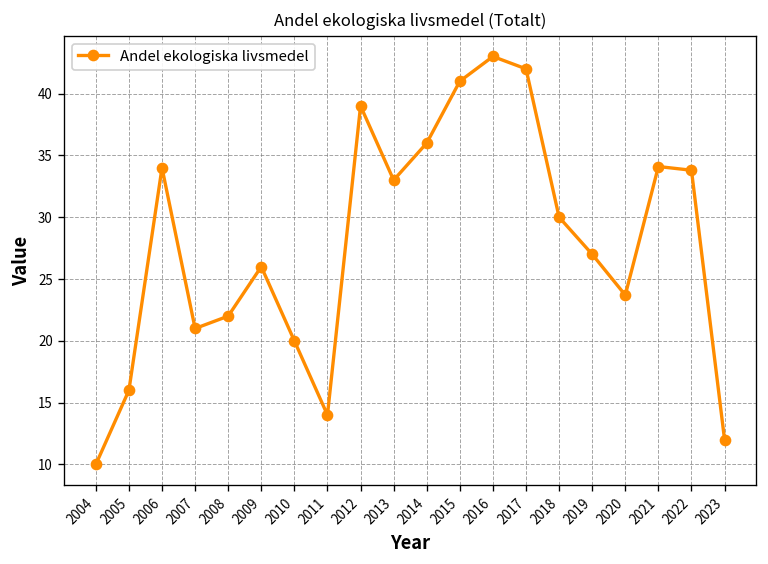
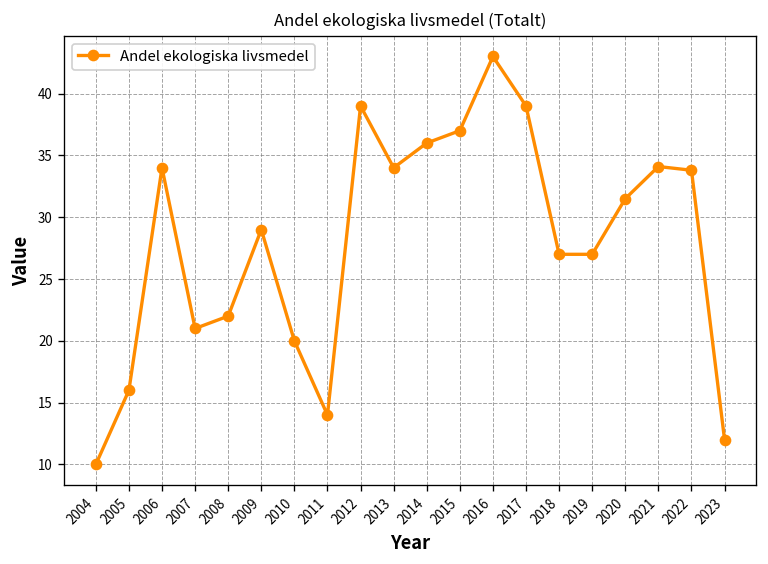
  {
    "2004": 10.0,
    "2005": 16.0,
    "2006": 34.0,
    "2007": 21.0,
    "2008": 22.0,
-   "2009": 26,
+   "2009": 29,
    "2010": 20.0,
    "2011": 14.0,
    "2012": 39.0,
-   "2013": 33,
+   "2013": 34,
    "2014": 36.0,
-   "2015": 41,
+   "2015": 37,
    "2016": 43.0,
-   "2017": 42,
-   "2018": 30,
+   "2017": 39,
+   "2018": 27,
    "2019": 27.0,
-   "2020": 23.7,
+   "2020": 31.5,
    "2021": 34.1,
    "2022": 33.8,
    "2023": 12.0
  }
